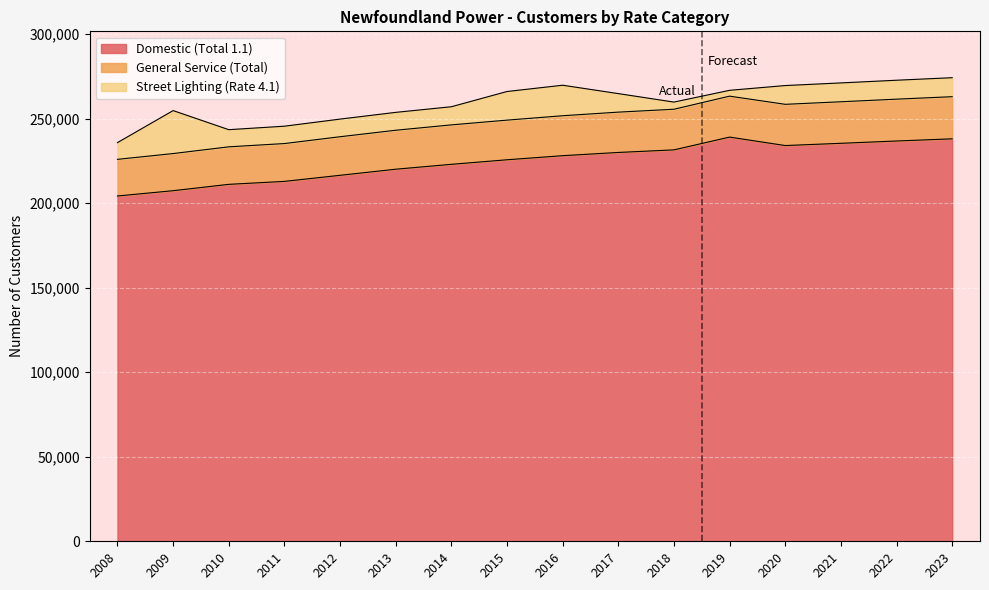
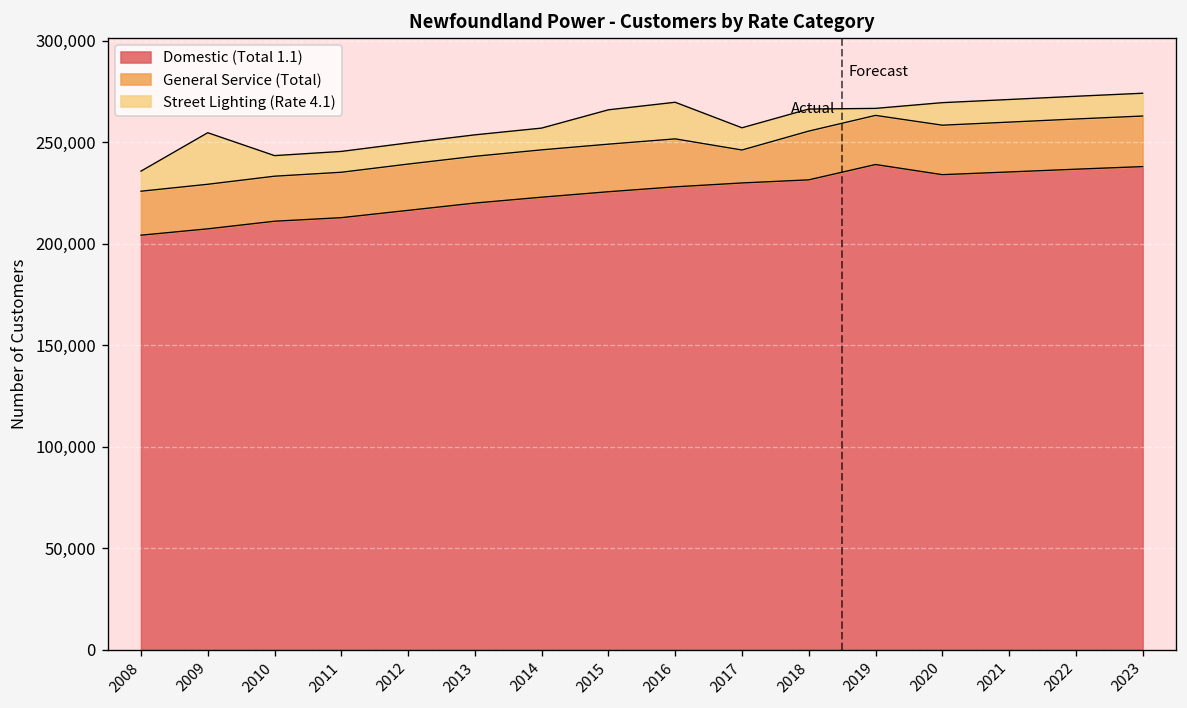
  {
    "Domestic (Total 1.1)": {
      "2008": "204,000",
      "2009": "207,000",
      "2010": "211,000",
      "2011": "213,000",
      "2012": "216,000",
      "2013": "220,000",
      "2014": "223,000",
      "2015": "226,000",
      "2016": "228,000",
      "2017": "230,000",
      "2018": "231,000",
      "2019": "239,000",
      "2020": "234,000",
      "2021": "235,000",
      "2022": "237,000",
      "2023": "238,000"
    },
    "General Service (Total)": {
      "2008": "22,000",
      "2009": "22,000",
      "2010": "22,000",
      "2011": "22,000",
      "2012": "23,000",
      "2013": "23,000",
      "2014": "23,000",
      "2015": "23,000",
      "2016": "24,000",
-     "2017": "24,000",
+     "2017": "16,000",
      "2018": "24,000",
      "2019": "24,000",
      "2020": "24,000",
      "2021": "25,000",
      "2022": "25,000",
      "2023": "25,000"
    },
    "Street Lighting (Rate 4.1)": {
      "2008": "10,000",
      "2009": "25,000",
      "2010": "10,000",
      "2011": "10,000",
      "2012": "10,000",
      "2013": "11,000",
      "2014": "11,000",
      "2015": "17,000",
      "2016": "18,000",
      "2017": "11,000",
-     "2018": "4,000",
+     "2018": "11,000",
      "2019": "3,000",
      "2020": "11,000",
      "2021": "11,000",
      "2022": "11,000",
      "2023": "11,000"
    }
  }
